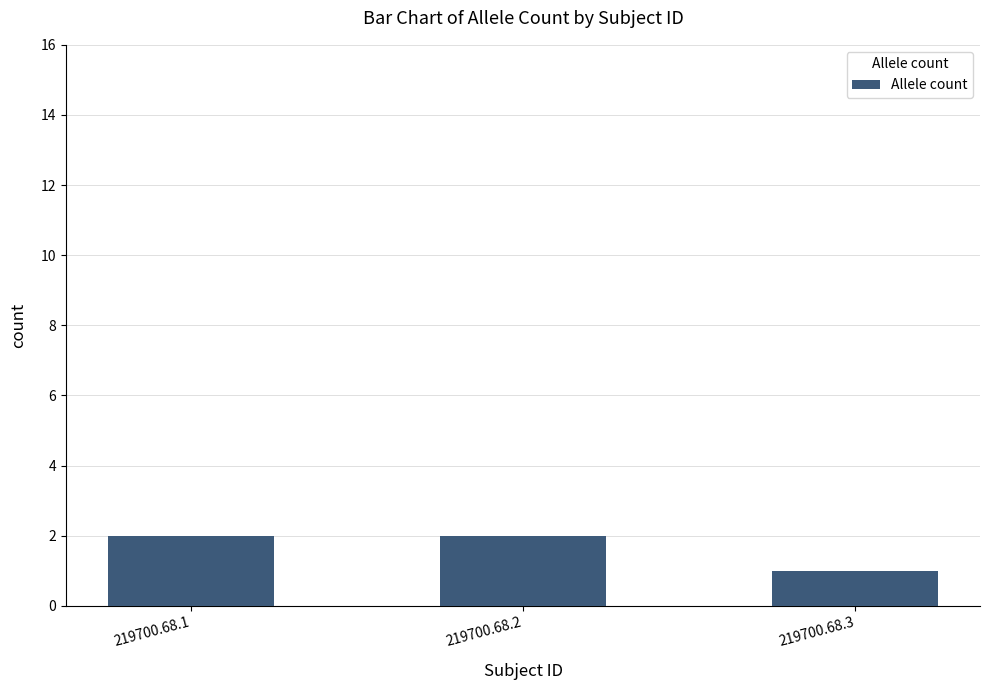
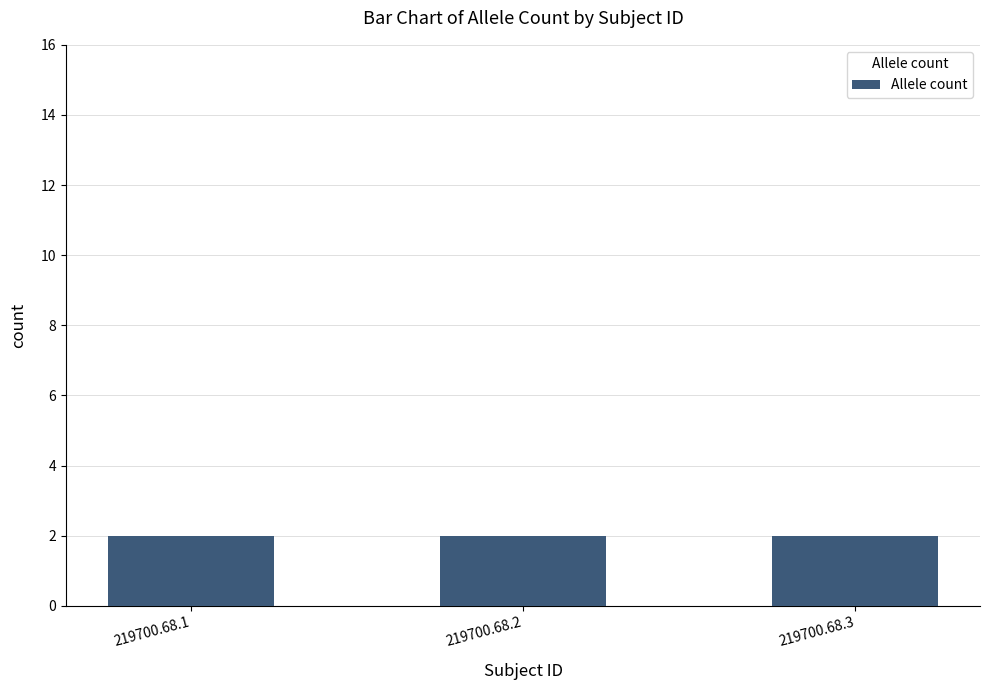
  {
    "219700.68.1": 2,
    "219700.68.2": 2,
-   "219700.68.3": 1
+   "219700.68.3": 2
  }
